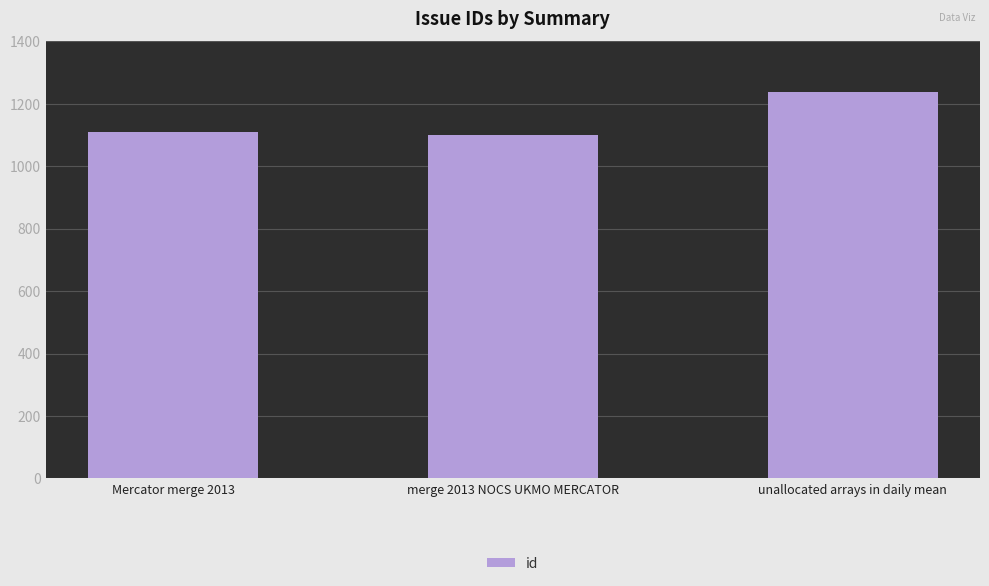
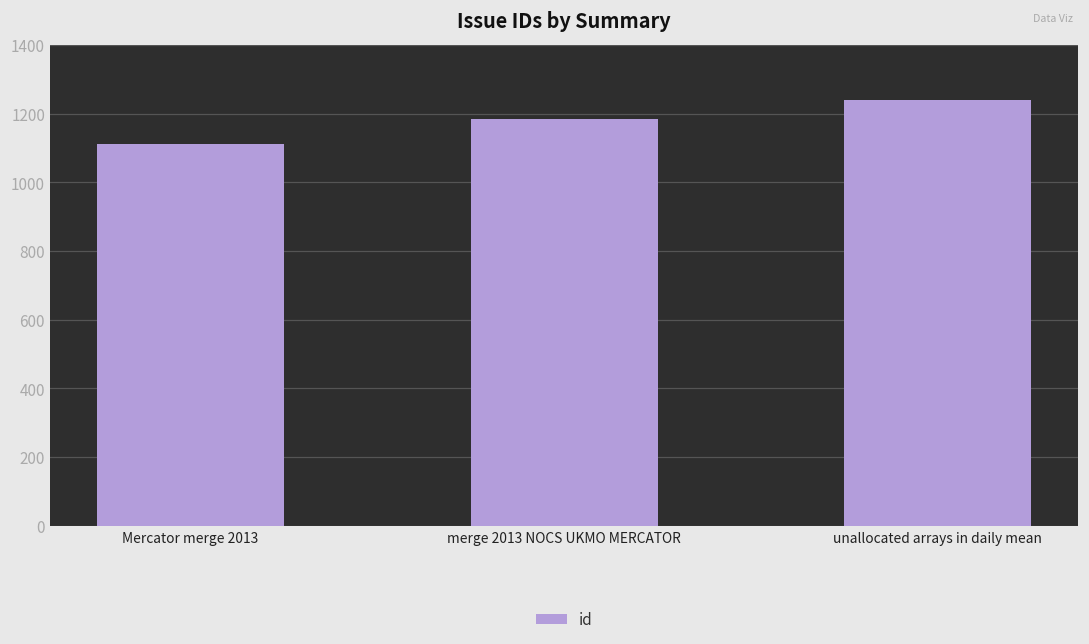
  {
    "Mercator merge 2013": 1110,
-   "merge 2013 NOCS UKMO MERCATOR": 1100,
+   "merge 2013 NOCS UKMO MERCATOR": 1180,
    "unallocated arrays in daily mean": 1240
  }
